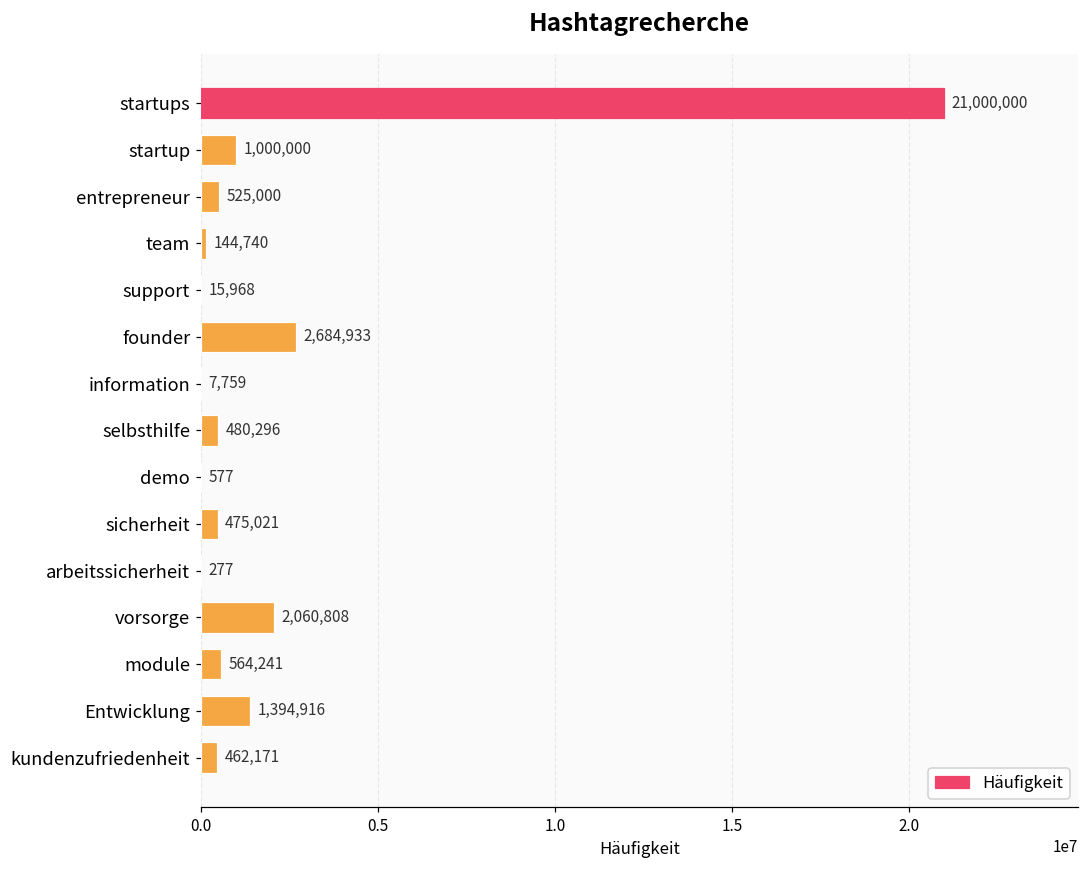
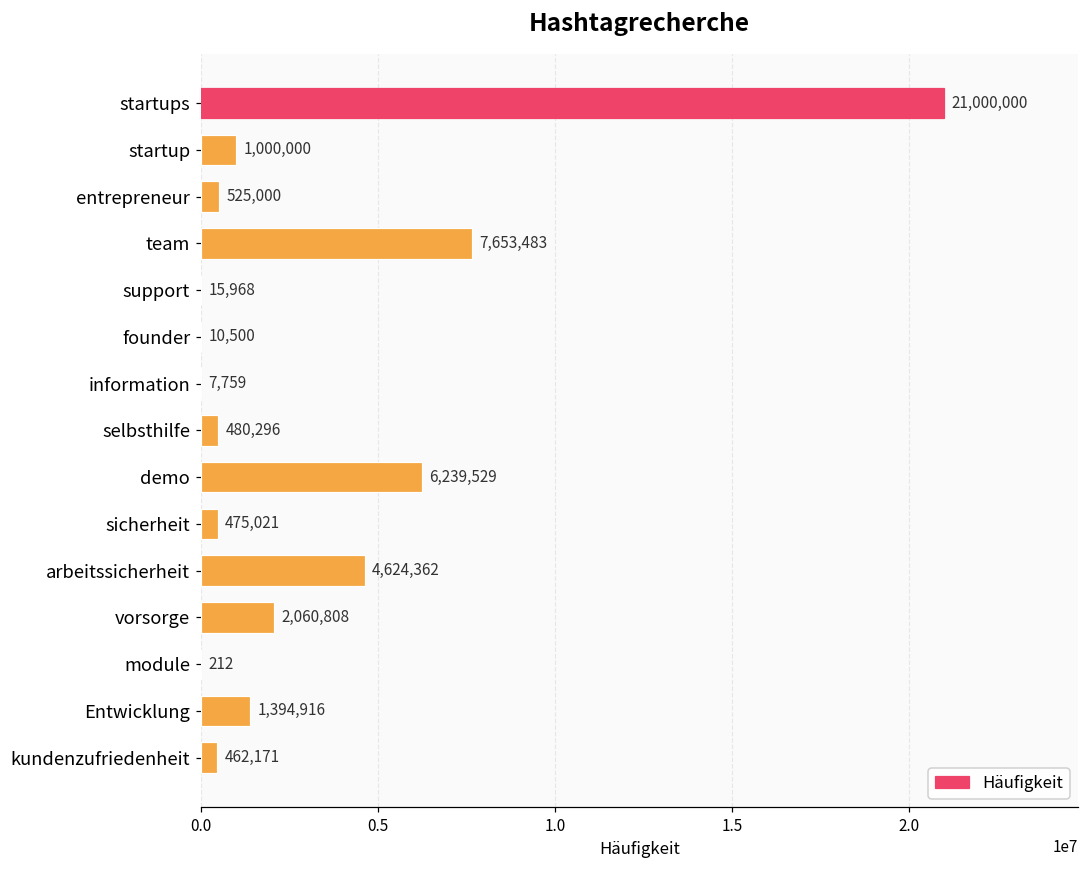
  {
    "startups": "21,000,000",
    "startup": "1,000,000",
    "entrepreneur": "525,000",
-   "team": "144,740",
+   "team": "7,653,483",
    "support": "15,968",
-   "founder": "2,684,933",
+   "founder": "10,500",
    "information": "7,759",
    "selbsthilfe": "480,296",
-   "demo": "577",
+   "demo": "6,239,529",
    "sicherheit": "475,021",
-   "arbeitssicherheit": "277",
+   "arbeitssicherheit": "4,624,362",
    "vorsorge": "2,060,808",
-   "module": "564,241",
+   "module": "212",
    "Entwicklung": "1,394,916",
    "kundenzufriedenheit": "462,171"
  }
